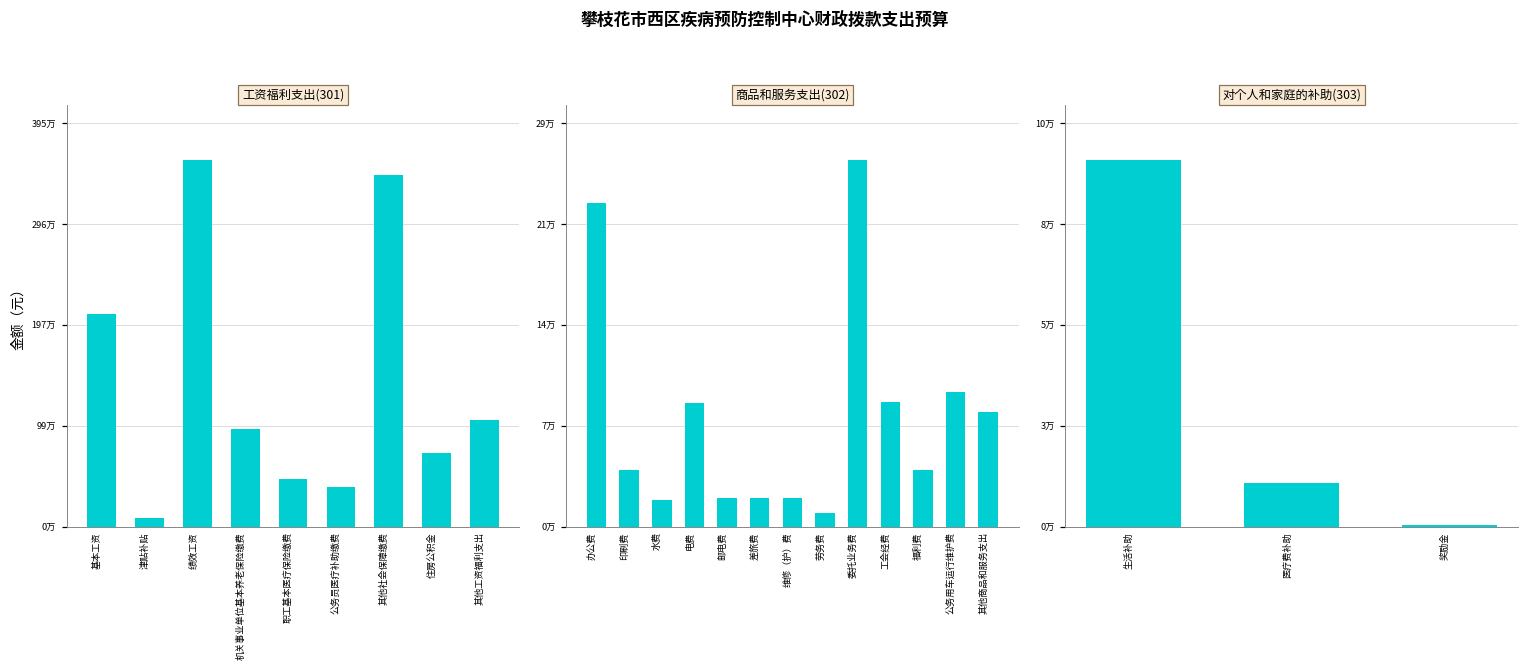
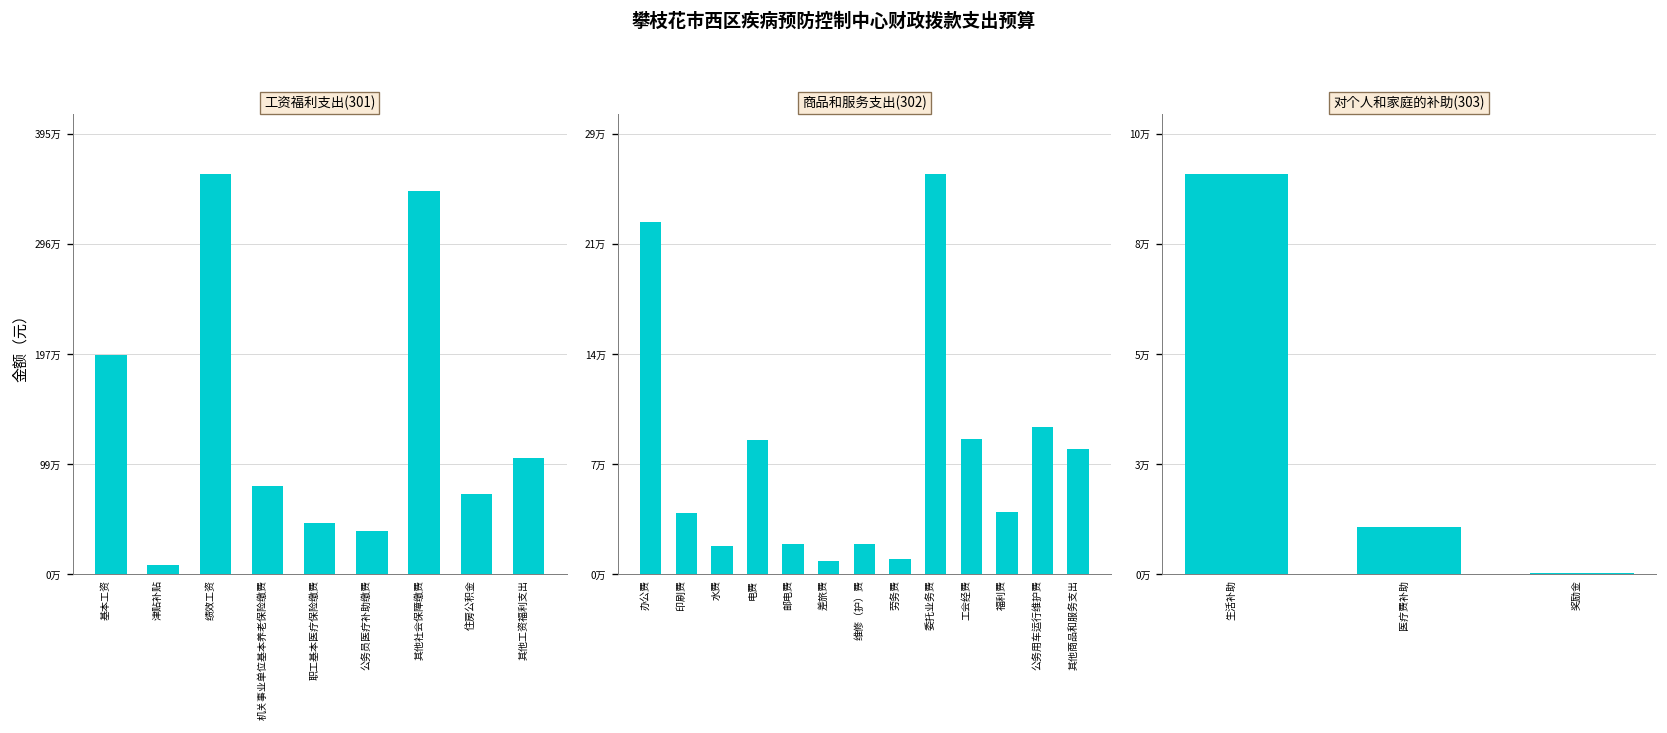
  {
    "工资福利支出(301)": {
-     "基本工资": "210万",
+     "基本工资": "200万",
      "津贴补贴": "10万",
      "绩效工资": "360万",
-     "机关事业单位基本养老保险缴费": "100万",
+     "机关事业单位基本养老保险缴费": "80万",
      "职工基本医疗保险缴费": "50万",
      "公务员医疗补助缴费": "40万",
      "其他社会保障缴费": "340万",
      "住房公积金": "70万",
      "其他工资福利支出": "100万"
    },
    "商品和服务支出(302)": {
      "办公费": "23.2万",
      "印刷费": "4.1万",
      "水费": "1.9万",
      "电费": "8.9万",
      "邮电费": "2.0万",
-     "差旅费": "2.0万",
+     "差旅费": "0.9万",
      "维修（护）费": "2.0万",
      "劳务费": "1.0万",
      "委托业务费": "26.4万",
      "工会经费": "8.9万",
      "福利费": "4.1万",
      "公务用车运行维护费": "9.7万",
      "其他商品和服务支出": "8.2万"
    }
  }
